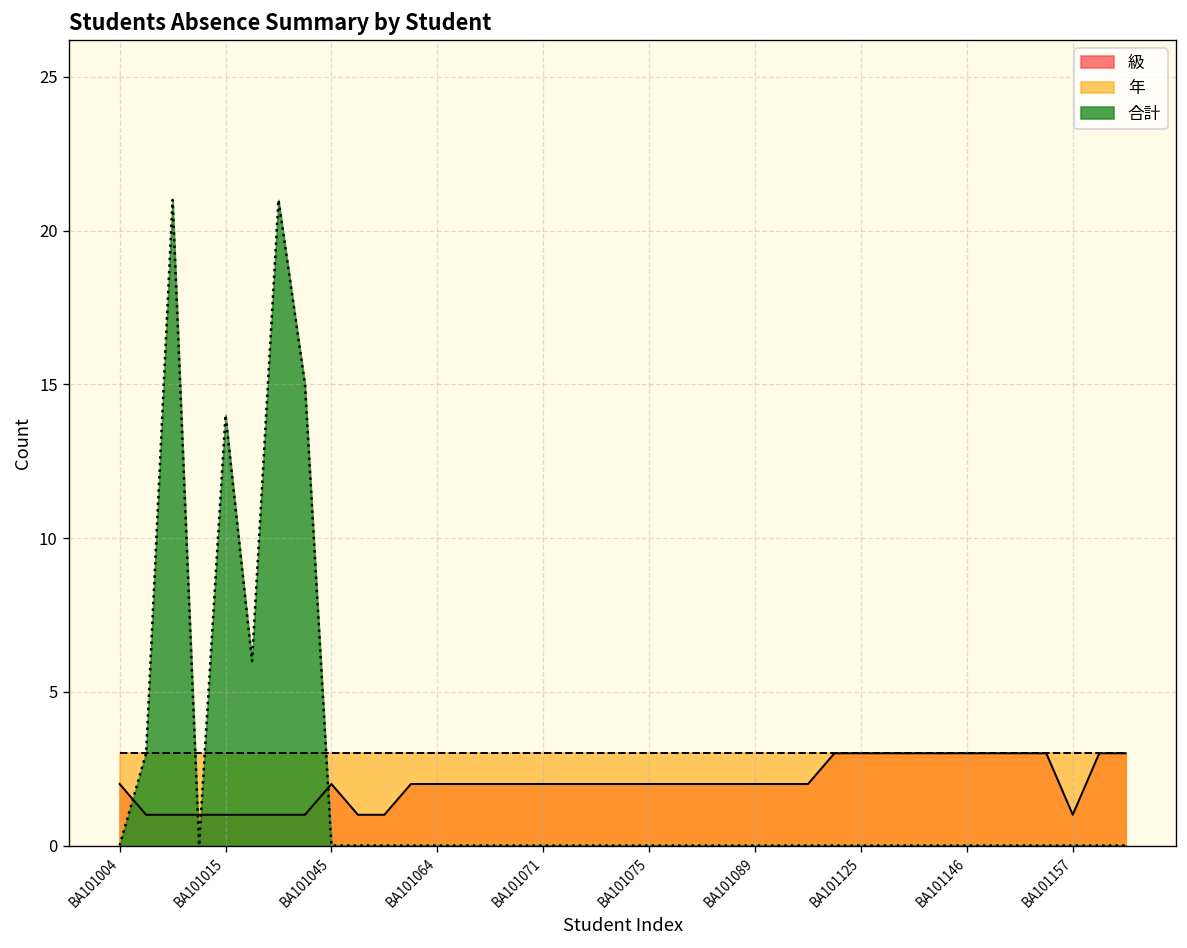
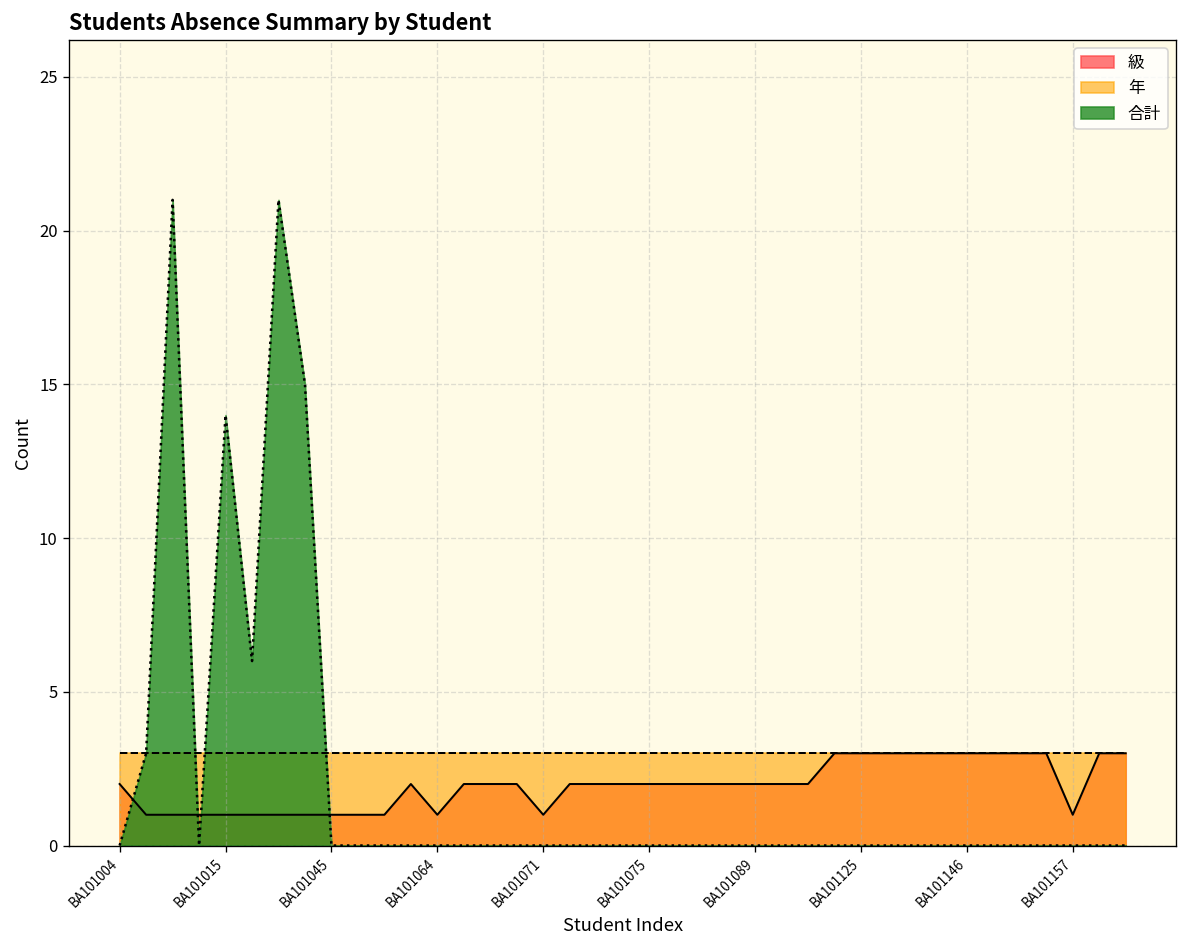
  {
    "級": {
      "BA101004": 2,
      "BA101015": 1,
-     "BA101045": 2,
-     "BA101064": 2,
-     "BA101071": 2,
+     "BA101045": 1,
+     "BA101064": 1,
+     "BA101071": 1,
      "BA101075": 2,
      "BA101089": 2,
      "BA101157": 1
    },
    "年": {
      "BA101004": 3,
      "BA101015": 3,
      "BA101045": 3,
      "BA101064": 3,
      "BA101071": 3,
      "BA101075": 3,
      "BA101089": 3,
      "BA101157": 3
    },
    "合計": {
      "BA101004": 0,
      "BA101015": 14,
      "BA101045": 0,
      "BA101064": 0,
      "BA101071": 0,
      "BA101075": 0,
      "BA101089": 0,
      "BA101125": 0,
      "BA101146": 0,
      "BA101157": 0
    }
  }
